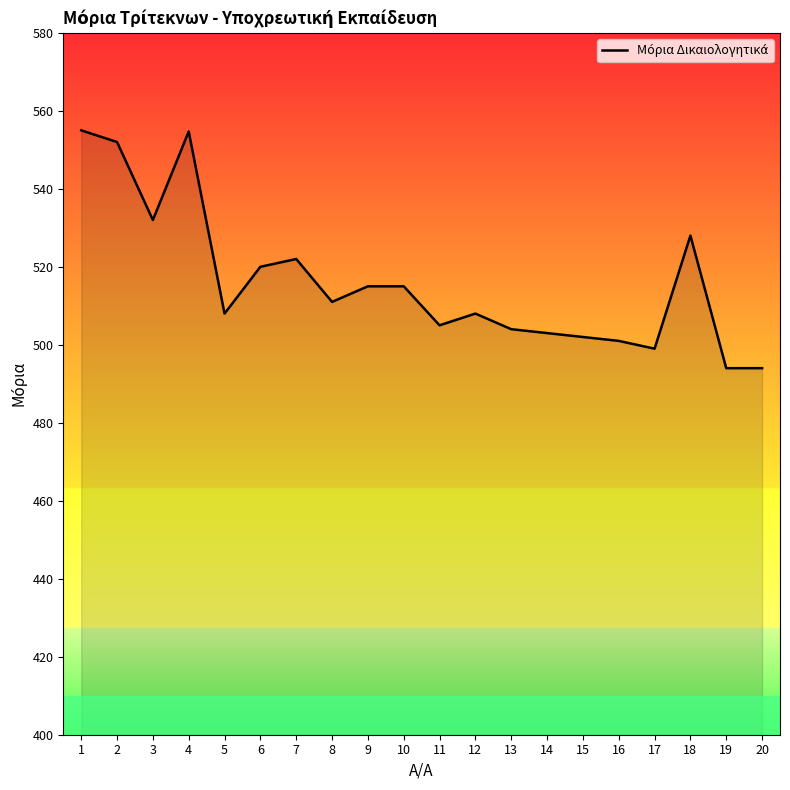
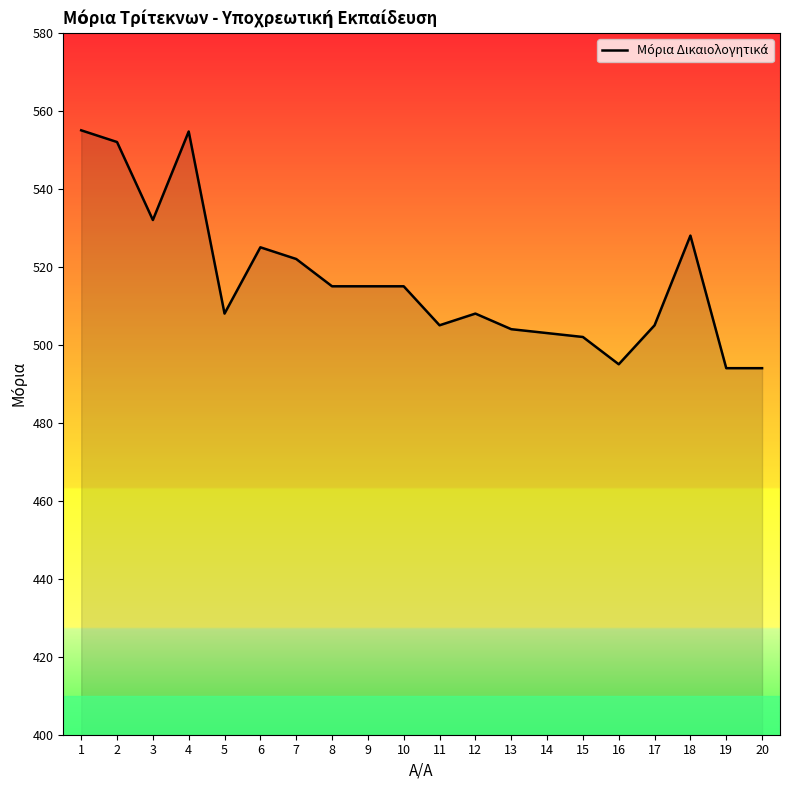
  {
    "1": 555,
    "2": 552,
    "3": 532,
    "4": 555,
    "5": 508,
-   "6": 520,
+   "6": 525,
    "7": 522,
-   "8": 511,
+   "8": 515,
    "9": 515,
    "10": 515,
    "11": 505,
    "12": 508,
    "13": 504,
    "14": 503,
    "15": 502,
-   "16": 501,
-   "17": 499,
+   "16": 495,
+   "17": 505,
    "18": 528,
    "19": 494,
    "20": 494
  }
